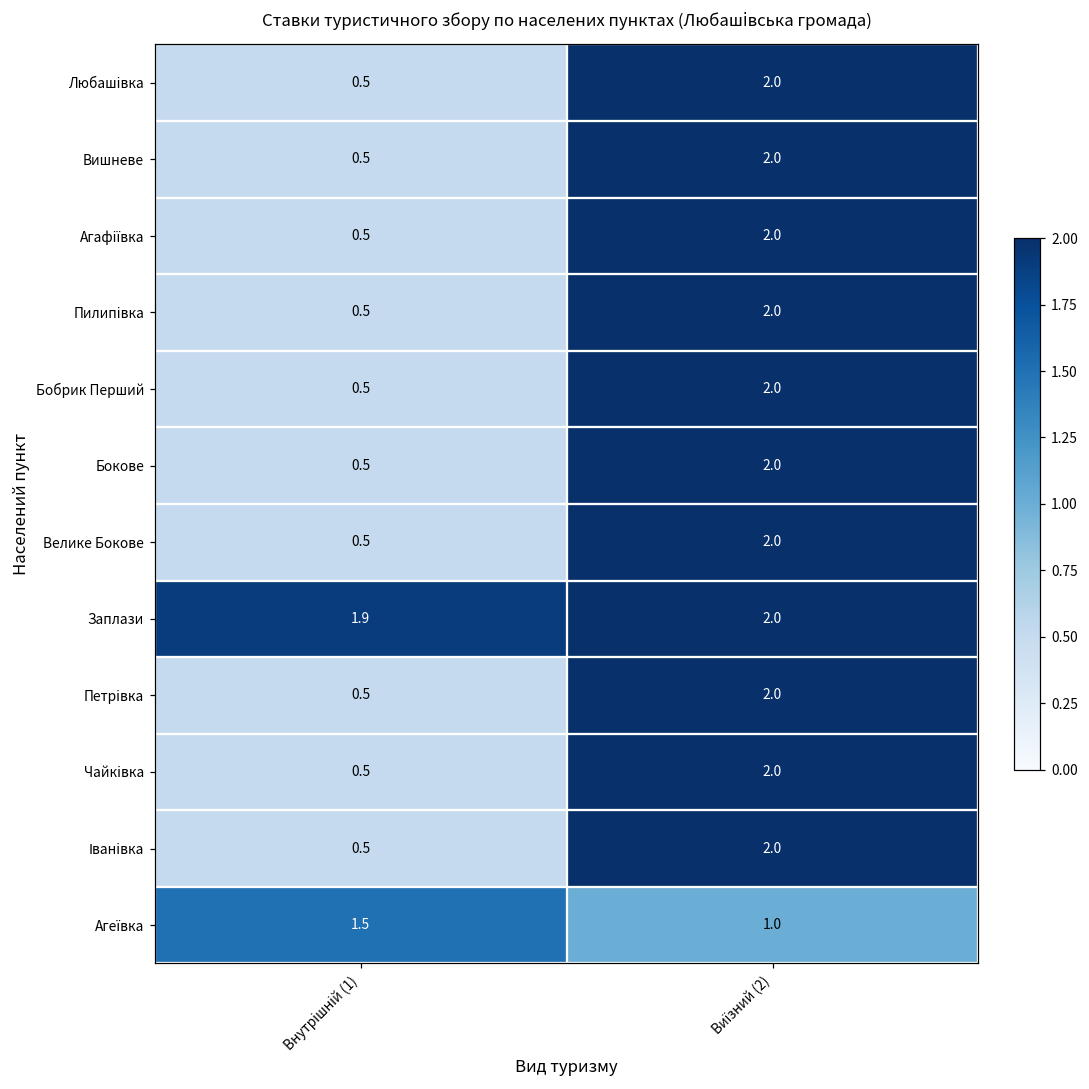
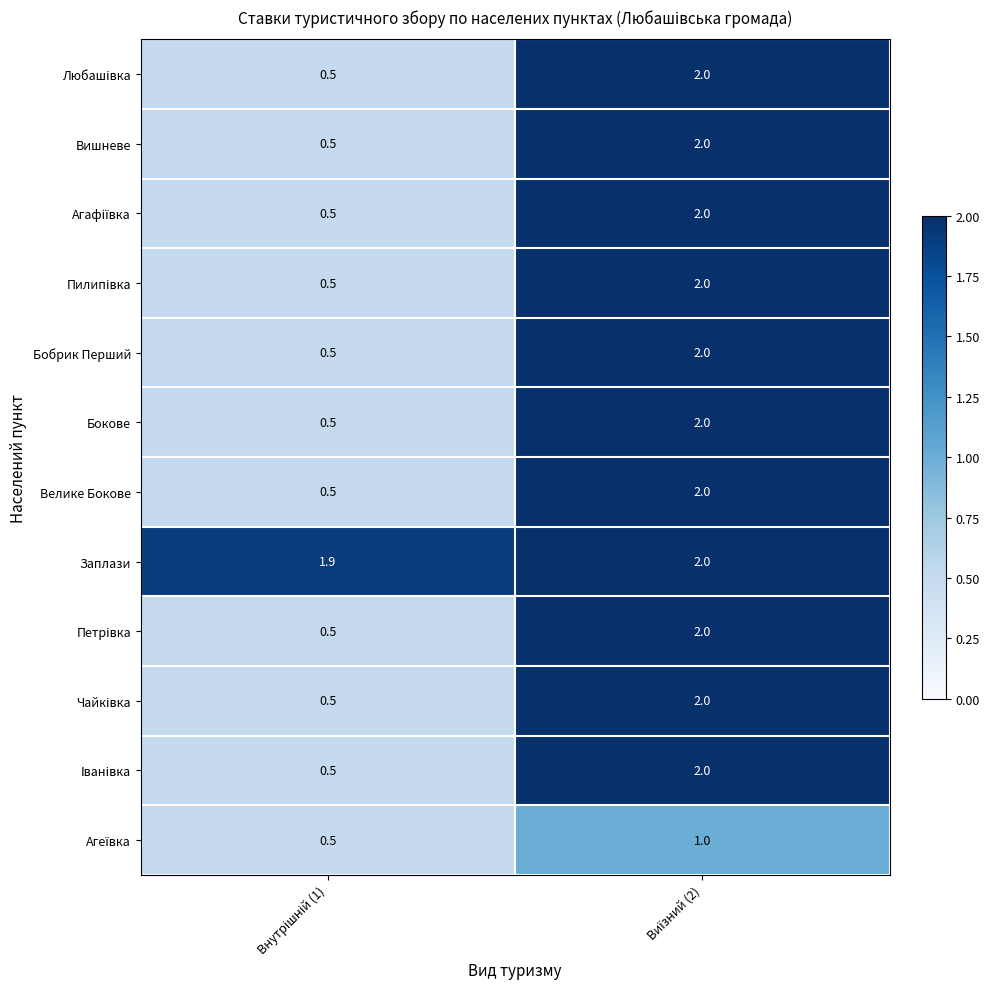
  {
    "Любашівка": {
      "Внутрішній (1)": 0.5,
      "Виїзний (2)": 2.0
    },
    "Вишневе": {
      "Внутрішній (1)": 0.5,
      "Виїзний (2)": 2.0
    },
    "Агафіївка": {
      "Внутрішній (1)": 0.5,
      "Виїзний (2)": 2.0
    },
    "Пилипівка": {
      "Внутрішній (1)": 0.5,
      "Виїзний (2)": 2.0
    },
    "Бобрик Перший": {
      "Внутрішній (1)": 0.5,
      "Виїзний (2)": 2.0
    },
    "Бокове": {
      "Внутрішній (1)": 0.5,
      "Виїзний (2)": 2.0
    },
    "Велике Бокове": {
      "Внутрішній (1)": 0.5,
      "Виїзний (2)": 2.0
    },
    "Заплази": {
      "Внутрішній (1)": 1.9,
      "Виїзний (2)": 2.0
    },
    "Петрівка": {
      "Внутрішній (1)": 0.5,
      "Виїзний (2)": 2.0
    },
    "Чайківка": {
      "Внутрішній (1)": 0.5,
      "Виїзний (2)": 2.0
    },
    "Іванівка": {
      "Внутрішній (1)": 0.5,
      "Виїзний (2)": 2.0
    },
    "Агеївка": {
-     "Внутрішній (1)": 1.5,
+     "Внутрішній (1)": 0.5,
      "Виїзний (2)": 1.0
    }
  }
